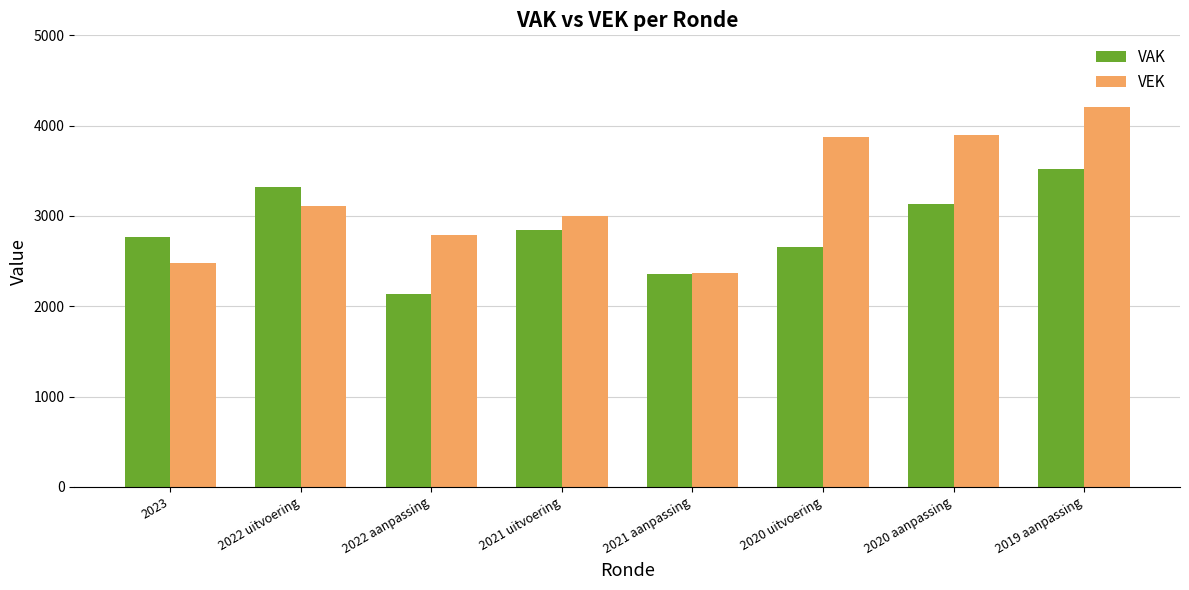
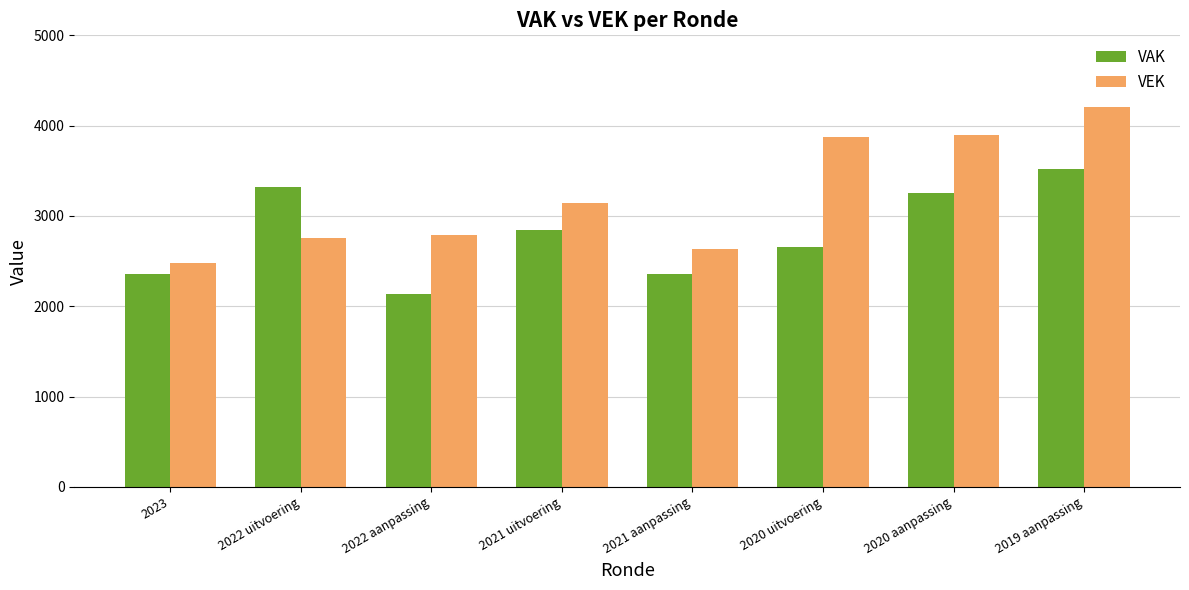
  {
    "VAK": {
-     "2023": 2800,
+     "2023": 2400,
      "2022 uitvoering": 3300,
      "2022 aanpassing": 2100,
      "2021 uitvoering": 2800,
      "2021 aanpassing": 2400,
      "2020 uitvoering": 2700,
-     "2020 aanpassing": 3100,
+     "2020 aanpassing": 3300,
      "2019 aanpassing": 3500
    },
    "VEK": {
      "2023": 2500,
-     "2022 uitvoering": 3100,
+     "2022 uitvoering": 2800,
      "2022 aanpassing": 2800,
-     "2021 uitvoering": 3000,
-     "2021 aanpassing": 2400,
+     "2021 uitvoering": 3100,
+     "2021 aanpassing": 2600,
      "2020 uitvoering": 3900,
      "2020 aanpassing": 3900,
      "2019 aanpassing": 4200
    }
  }
